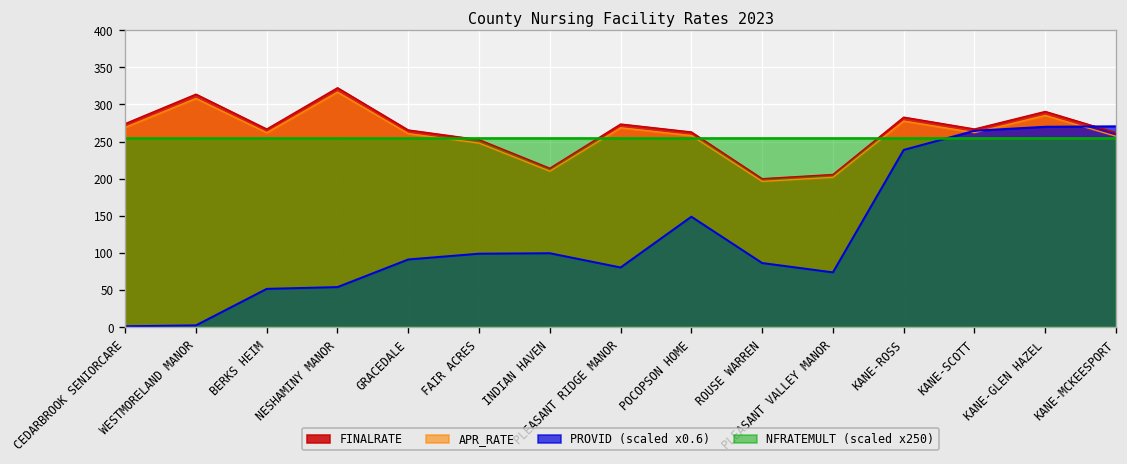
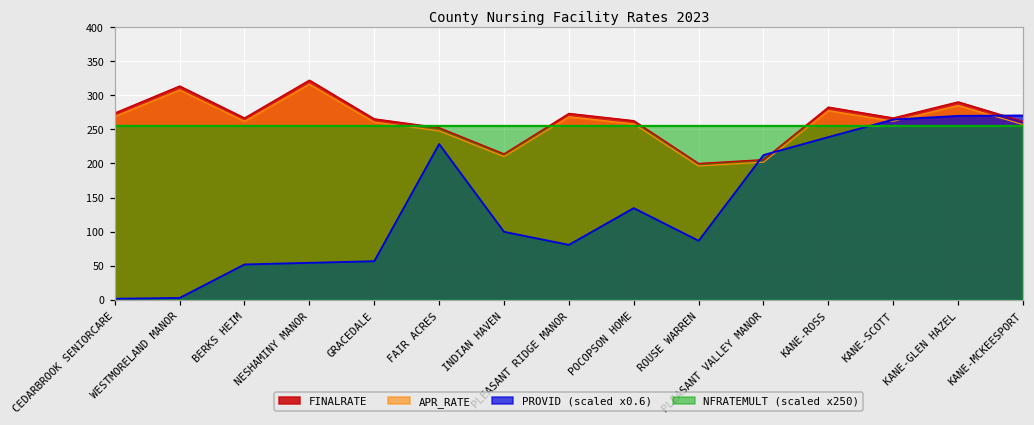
  {
    "FINALRATE": {
      "CEDARBROOK SENIORCARE": 270,
      "WESTMORELAND MANOR": 310,
      "BERKS HEIM": 270,
      "NESHAMINY MANOR": 320,
      "GRACEDALE": 270,
      "PLEASANT RIDGE MANOR": 270,
      "POCOPSON HOME": 260,
      "KANE-ROSS": 280,
      "KANE-GLEN HAZEL": 290,
      "KANE-MCKEESPORT": 260
    },
    "APR_RATE": {
      "CEDARBROOK SENIORCARE": 270,
      "WESTMORELAND MANOR": 310,
      "BERKS HEIM": 260,
      "NESHAMINY MANOR": 320,
      "GRACEDALE": 260,
      "FAIR ACRES": 250,
      "PLEASANT RIDGE MANOR": 270,
      "KANE-ROSS": 280,
      "KANE-GLEN HAZEL": 290
    },
    "PROVID (scaled x0.6)": {
      "CEDARBROOK SENIORCARE": 0,
      "WESTMORELAND MANOR": 0,
      "BERKS HEIM": 50,
      "NESHAMINY MANOR": 50,
-     "GRACEDALE": 90,
-     "FAIR ACRES": 100,
+     "GRACEDALE": 60,
+     "FAIR ACRES": 230,
      "INDIAN HAVEN": 100,
      "PLEASANT RIDGE MANOR": 80,
-     "POCOPSON HOME": 150,
+     "POCOPSON HOME": 130,
      "ROUSE WARREN": 90,
-     "PLEASANT VALLEY MANOR": 70,
+     "PLEASANT VALLEY MANOR": 210,
      "KANE-ROSS": 240,
      "KANE-GLEN HAZEL": 270,
      "KANE-MCKEESPORT": 270
    },
    "NFRATEMULT (scaled x250)": {
      "CEDARBROOK SENIORCARE": 250,
      "WESTMORELAND MANOR": 250,
      "BERKS HEIM": 250,
      "NESHAMINY MANOR": 250,
      "GRACEDALE": 250,
      "INDIAN HAVEN": 250,
      "PLEASANT RIDGE MANOR": 250,
      "ROUSE WARREN": 250,
      "PLEASANT VALLEY MANOR": 250,
      "KANE-ROSS": 250,
      "KANE-SCOTT": 250,
      "KANE-GLEN HAZEL": 250
    }
  }
